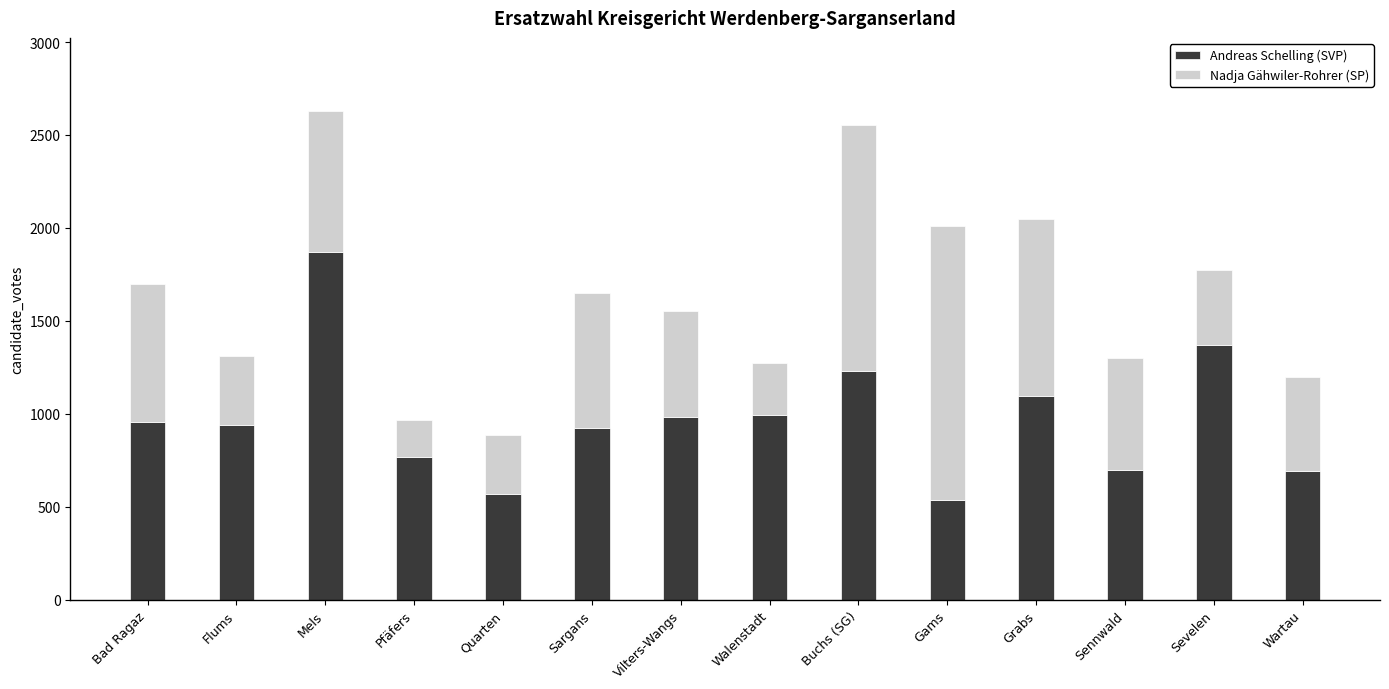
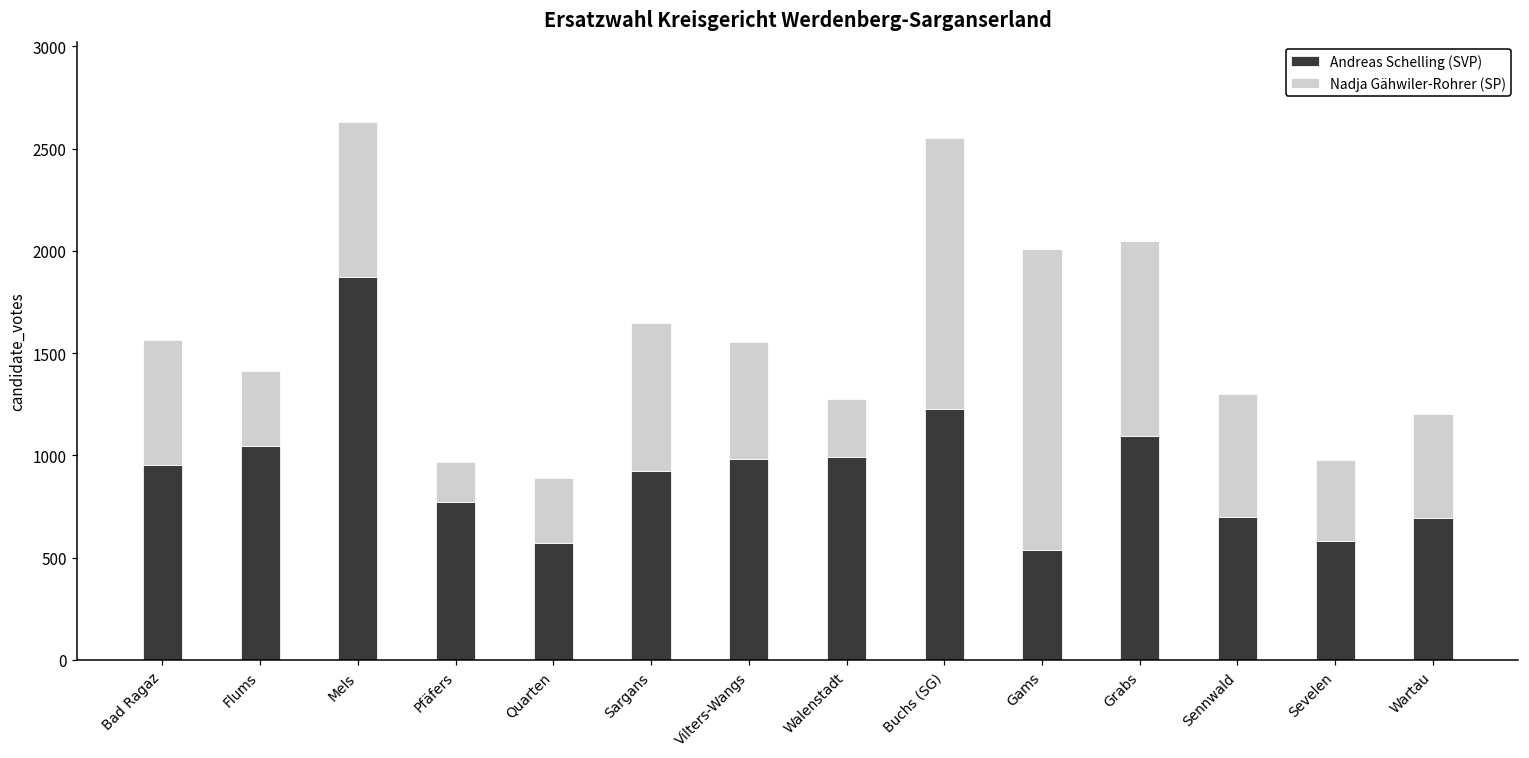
  {
    "Andreas Schelling (SVP)": {
      "Bad Ragaz": 950,
-     "Flums": 940,
+     "Flums": 1050,
      "Mels": 1870,
      "Pfäfers": 770,
      "Quarten": 570,
      "Sargans": 930,
      "Vilters-Wangs": 980,
      "Walenstadt": 990,
      "Buchs (SG)": 1230,
      "Gams": 540,
      "Grabs": 1100,
      "Sennwald": 700,
-     "Sevelen": 1370,
+     "Sevelen": 580,
      "Wartau": 690
    },
    "Nadja Gähwiler-Rohrer (SP)": {
-     "Bad Ragaz": 740,
+     "Bad Ragaz": 610,
      "Flums": 370,
      "Mels": 760,
      "Pfäfers": 200,
      "Quarten": 320,
      "Sargans": 720,
      "Vilters-Wangs": 570,
      "Walenstadt": 280,
      "Buchs (SG)": 1320,
      "Gams": 1470,
      "Grabs": 950,
      "Sennwald": 600,
      "Sevelen": 400,
      "Wartau": 510
    }
  }
